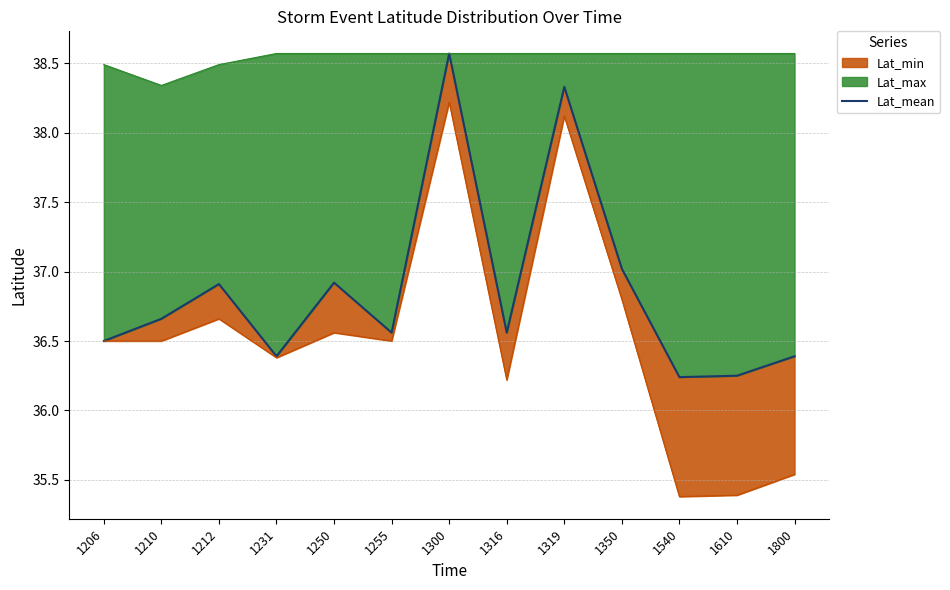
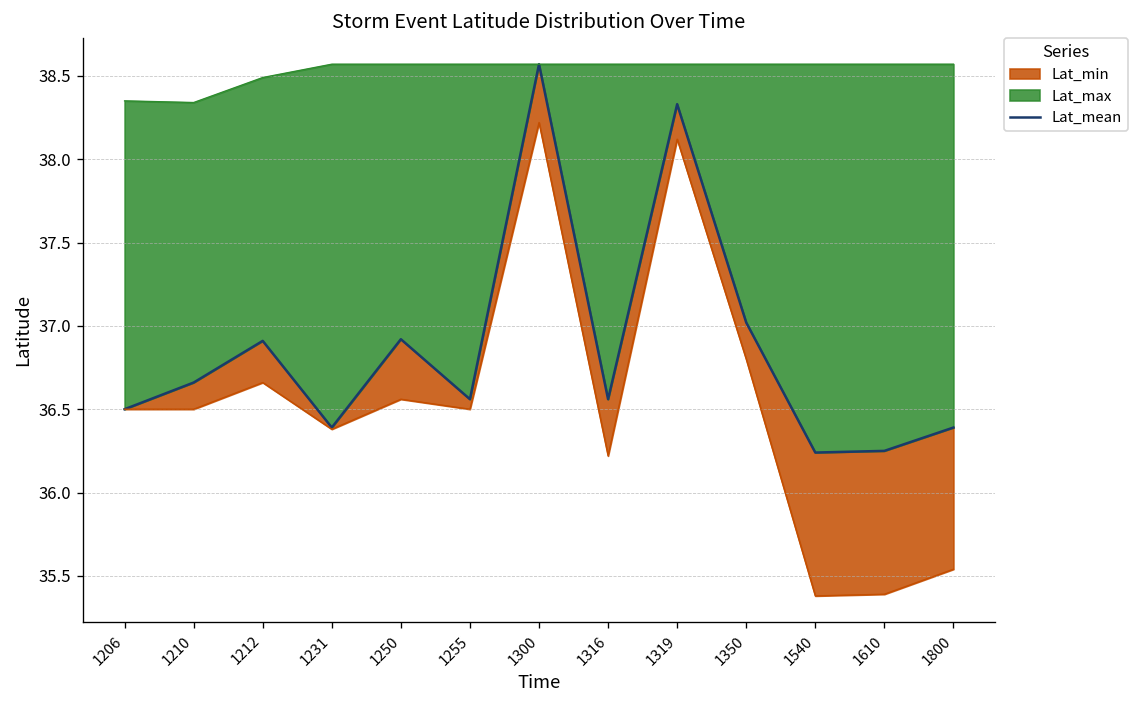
  {
    "Lat_max": {
-     "1206": 38.49,
+     "1206": 38.35,
      "1210": 38.34,
      "1212": 38.49,
      "1231": 38.57,
      "1250": 38.57,
      "1255": 38.57,
      "1316": 38.57,
      "1319": 38.57,
      "1350": 38.57,
      "1540": 38.57,
      "1610": 38.57,
      "1800": 38.57
    }
  }
